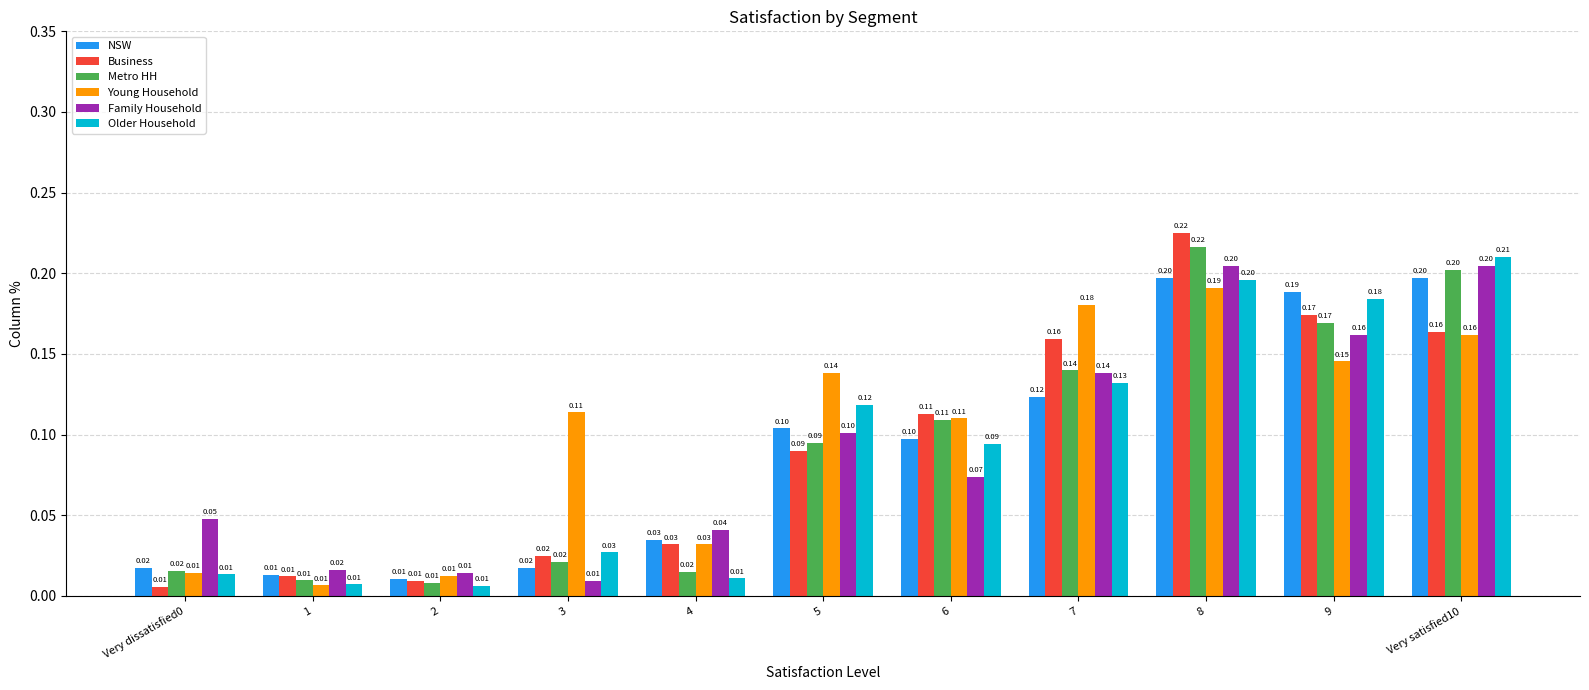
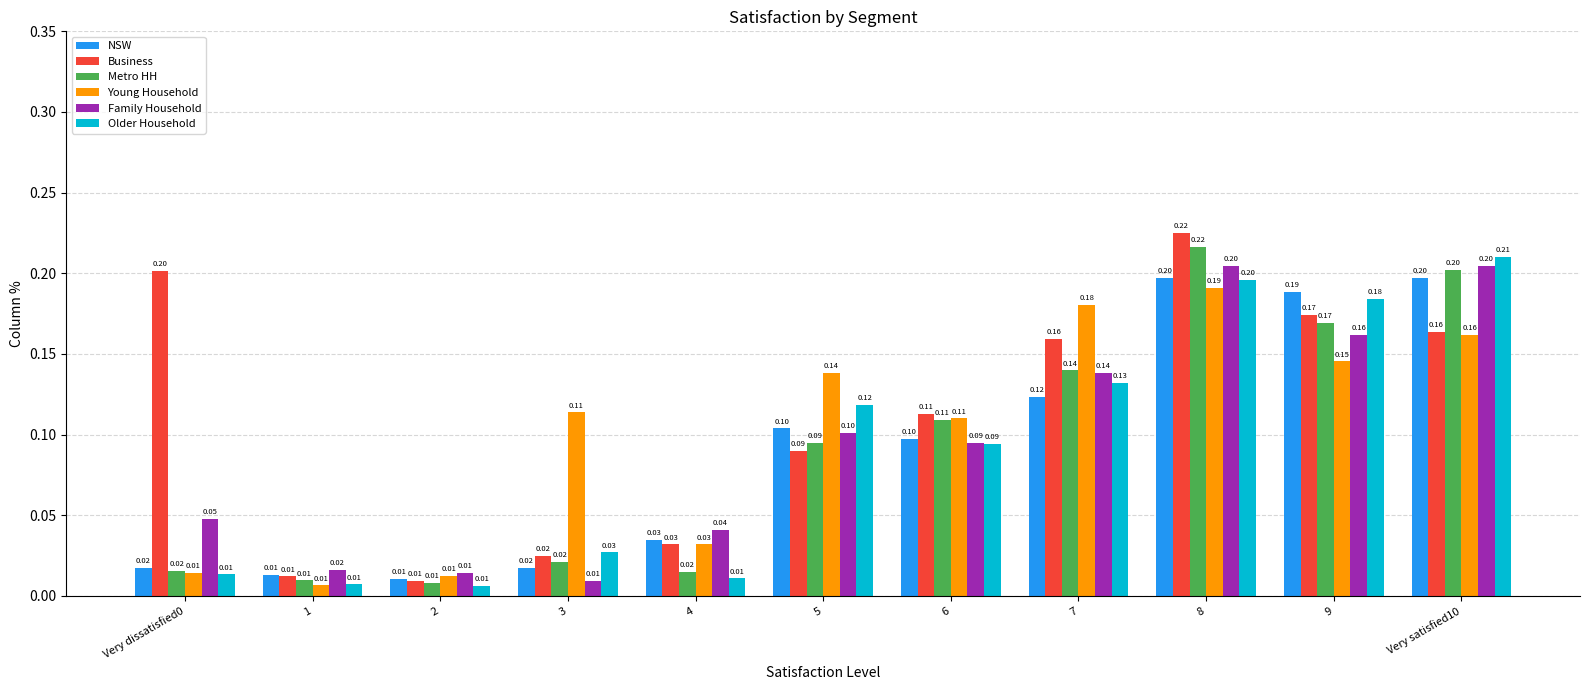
  {
    "Business": {
-     "Very dissatisfied0": 0.01,
+     "Very dissatisfied0": 0.20,
      "1": 0.01,
      "2": 0.01,
      "3": 0.02,
      "4": 0.03,
      "5": 0.09,
      "6": 0.11,
      "7": 0.16,
      "8": 0.22,
      "9": 0.17,
      "Very satisfied10": 0.16
    },
    "Metro HH": {
      "Very dissatisfied0": 0.02,
      "1": 0.01,
      "2": 0.01,
      "3": 0.02,
      "4": 0.02,
      "5": 0.09,
      "6": 0.11,
      "7": 0.14,
      "8": 0.22,
      "9": 0.17,
      "Very satisfied10": 0.20
    },
    "Young Household": {
      "Very dissatisfied0": 0.01,
      "1": 0.01,
      "2": 0.01,
      "3": 0.11,
      "4": 0.03,
      "5": 0.14,
      "6": 0.11,
      "7": 0.18,
      "8": 0.19,
      "9": 0.15,
      "Very satisfied10": 0.16
    },
    "Family Household": {
      "Very dissatisfied0": 0.05,
      "1": 0.02,
      "2": 0.01,
      "3": 0.01,
      "4": 0.04,
      "5": 0.10,
-     "6": 0.07,
+     "6": 0.09,
      "7": 0.14,
      "8": 0.20,
      "9": 0.16,
      "Very satisfied10": 0.20
    }
  }
